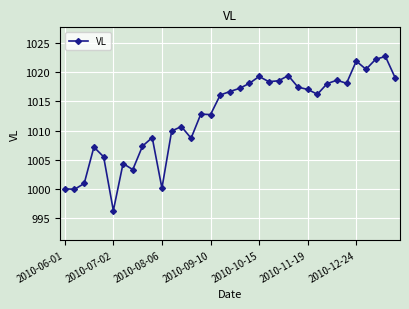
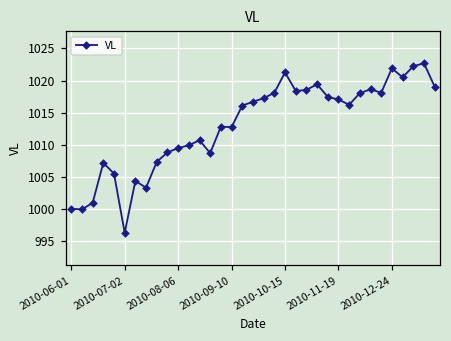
  {
    "2010-06-01": 1000,
    "2010-07-02": 996,
-   "2010-08-06": 1000,
+   "2010-08-06": 1009,
    "2010-09-10": 1013,
-   "2010-10-15": 1019,
+   "2010-10-15": 1021,
    "2010-11-19": 1017,
    "2010-12-24": 1022
  }
